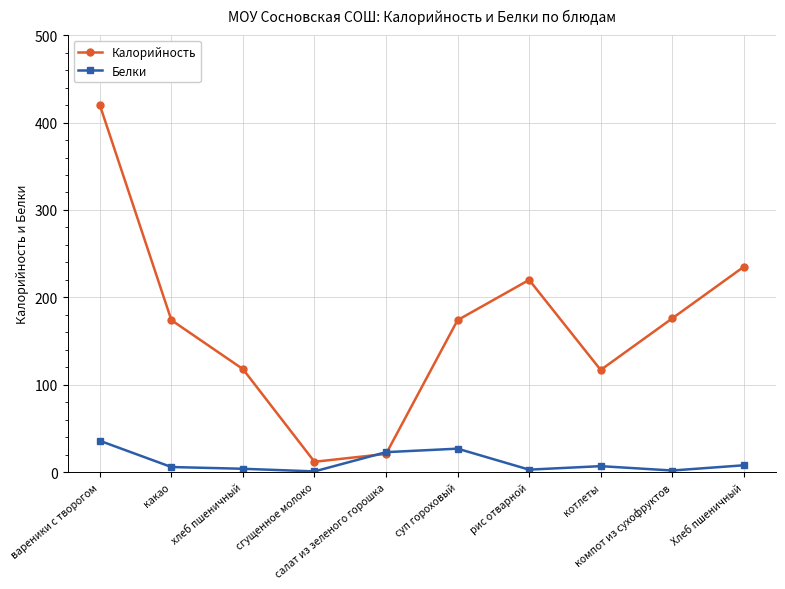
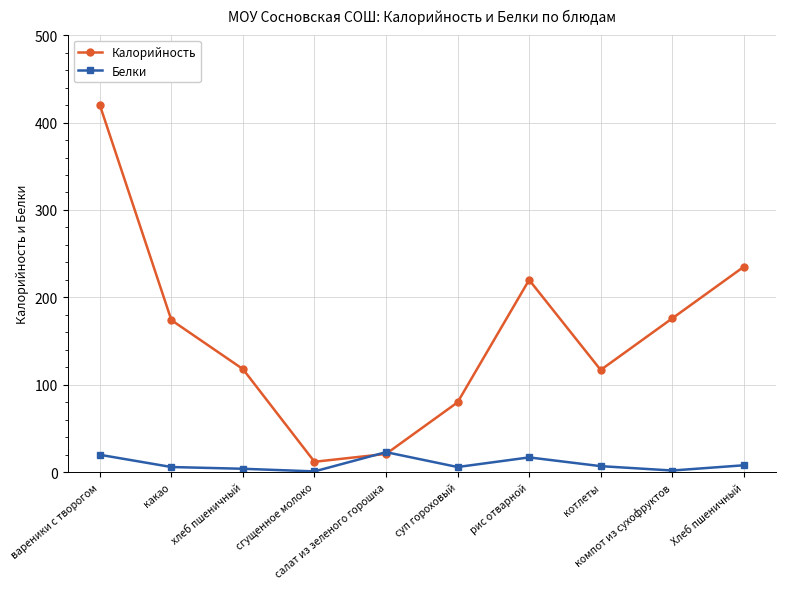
  {
    "Калорийность": {
      "вареники с творогом": 420,
      "какао": 170,
      "хлеб пшеничный": 120,
      "сгущенное молоко": 10,
-     "суп гороховый": 170,
+     "суп гороховый": 80,
      "рис отварной": 220,
      "котлеты": 120,
      "компот из сухофруктов": 180,
      "Хлеб пшеничный": 240
    },
    "Белки": {
-     "вареники с творогом": 40,
+     "вареники с творогом": 20,
      "какао": 10,
      "хлеб пшеничный": 0,
      "сгущенное молоко": 0,
-     "суп гороховый": 30,
-     "рис отварной": 0,
+     "суп гороховый": 10,
+     "рис отварной": 20,
      "котлеты": 10,
      "компот из сухофруктов": 0,
      "Хлеб пшеничный": 10
    }
  }
